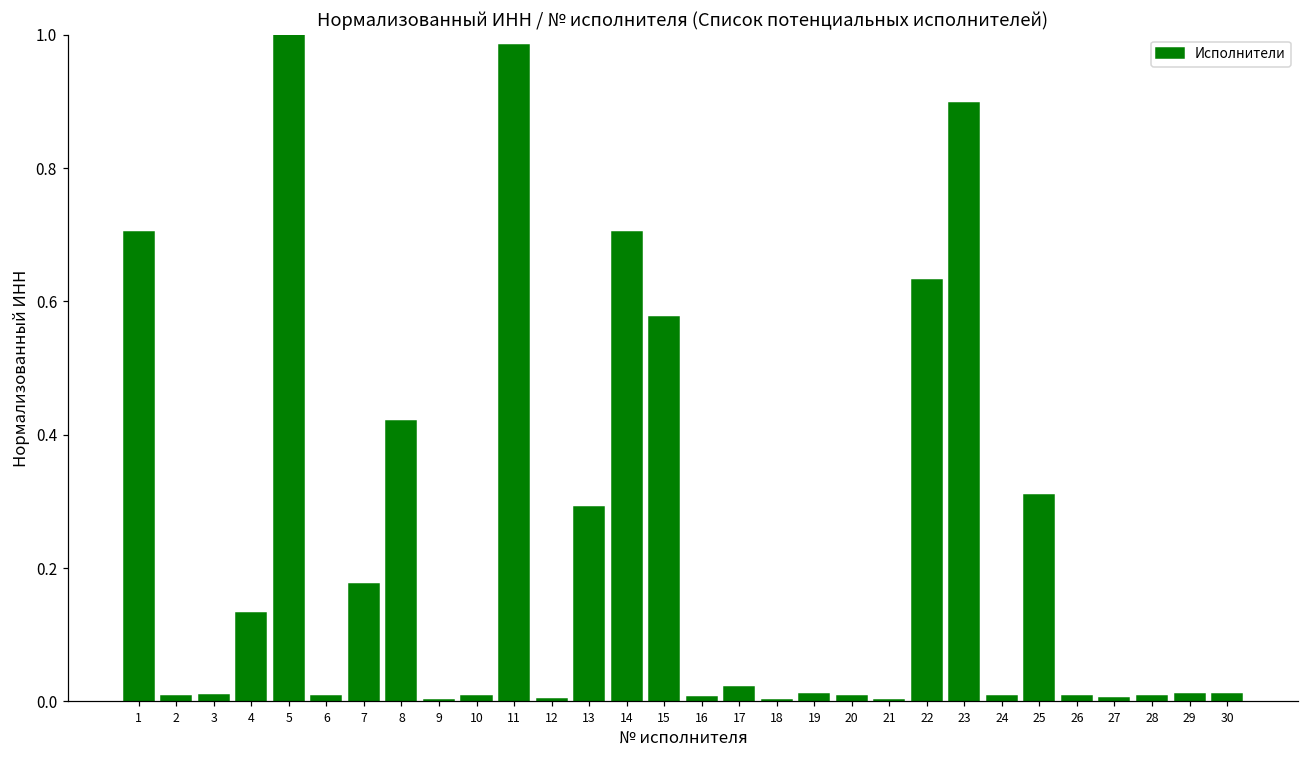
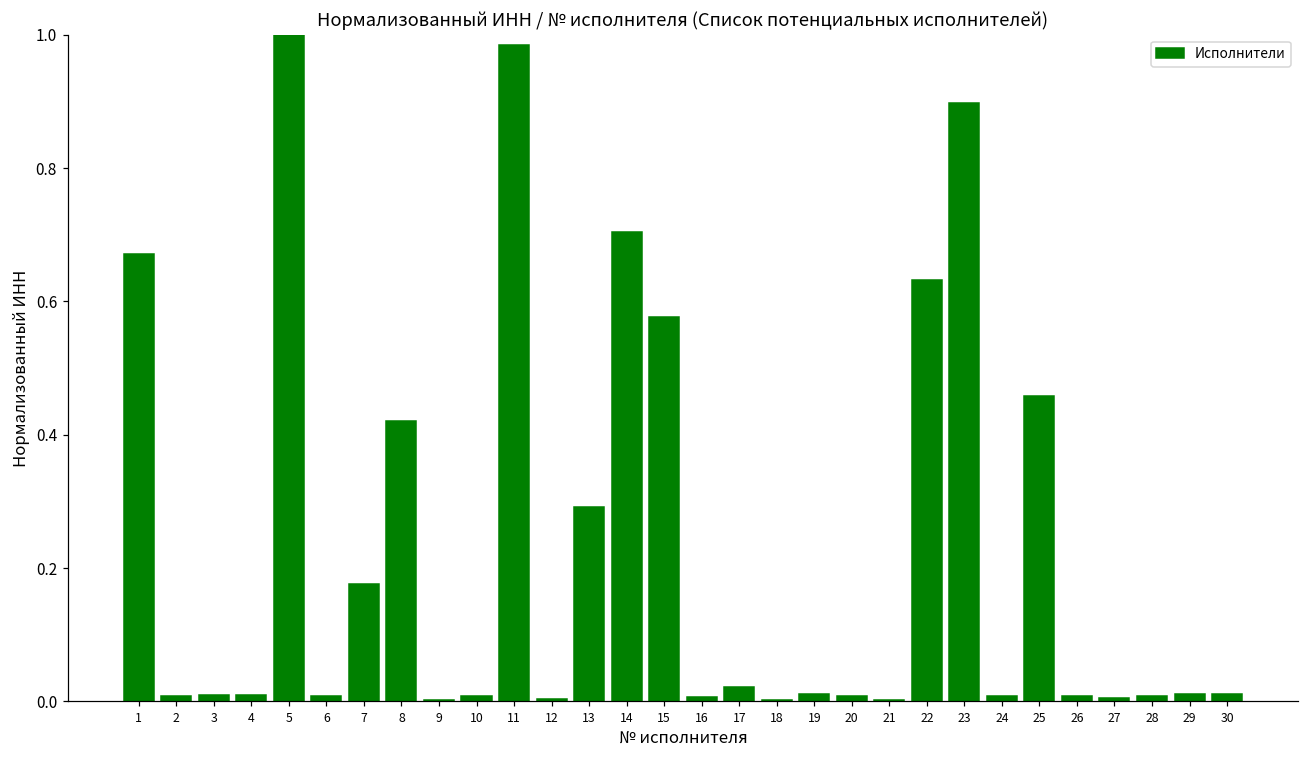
  {
-   "1": 0.70,
+   "1": 0.67,
    "2": 0.01,
    "3": 0.01,
-   "4": 0.13,
+   "4": 0.01,
    "5": 1.00,
    "6": 0.01,
    "7": 0.18,
    "8": 0.42,
    "10": 0.01,
    "11": 0.98,
    "12": 0.00,
    "13": 0.29,
    "14": 0.70,
    "15": 0.58,
    "16": 0.01,
    "17": 0.02,
    "19": 0.01,
    "20": 0.01,
    "22": 0.63,
    "23": 0.90,
    "24": 0.01,
-   "25": 0.31,
+   "25": 0.46,
    "26": 0.01,
    "27": 0.01,
    "28": 0.01,
    "29": 0.01,
    "30": 0.01
  }
